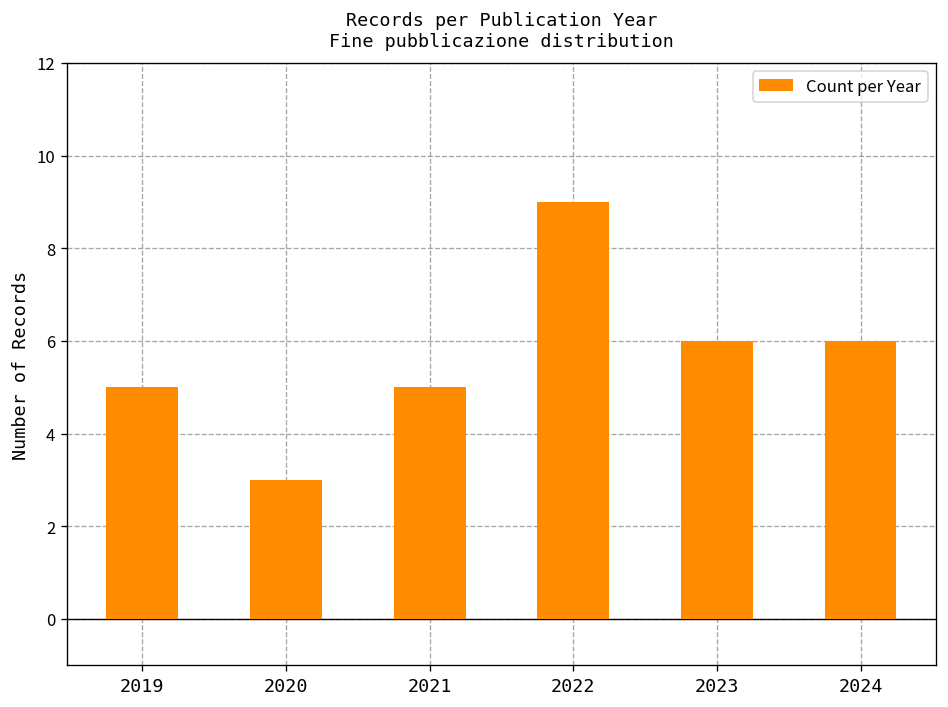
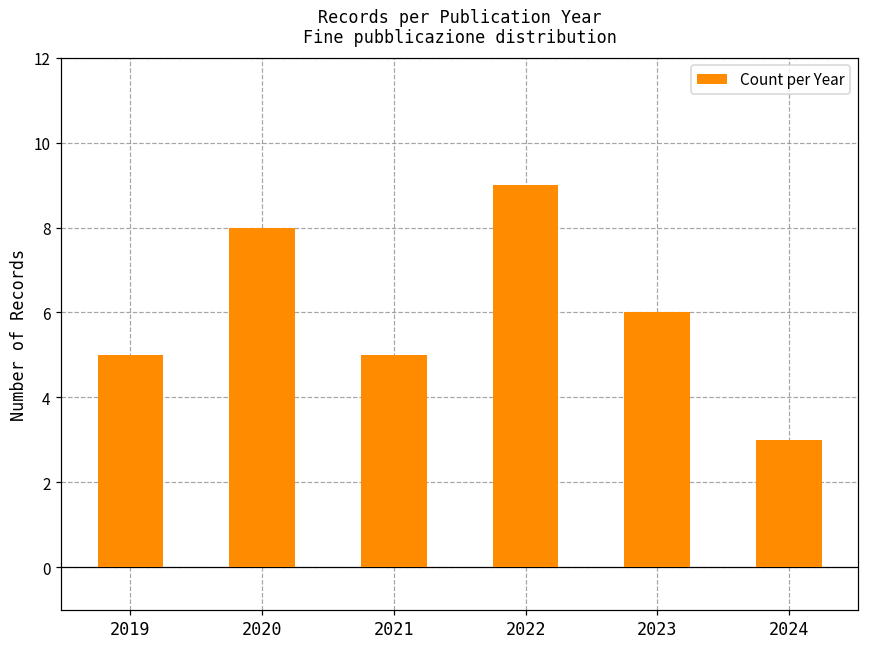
  {
    "2019": 5,
-   "2020": 3,
+   "2020": 8,
    "2021": 5,
    "2022": 9,
    "2023": 6,
-   "2024": 6
+   "2024": 3
  }
